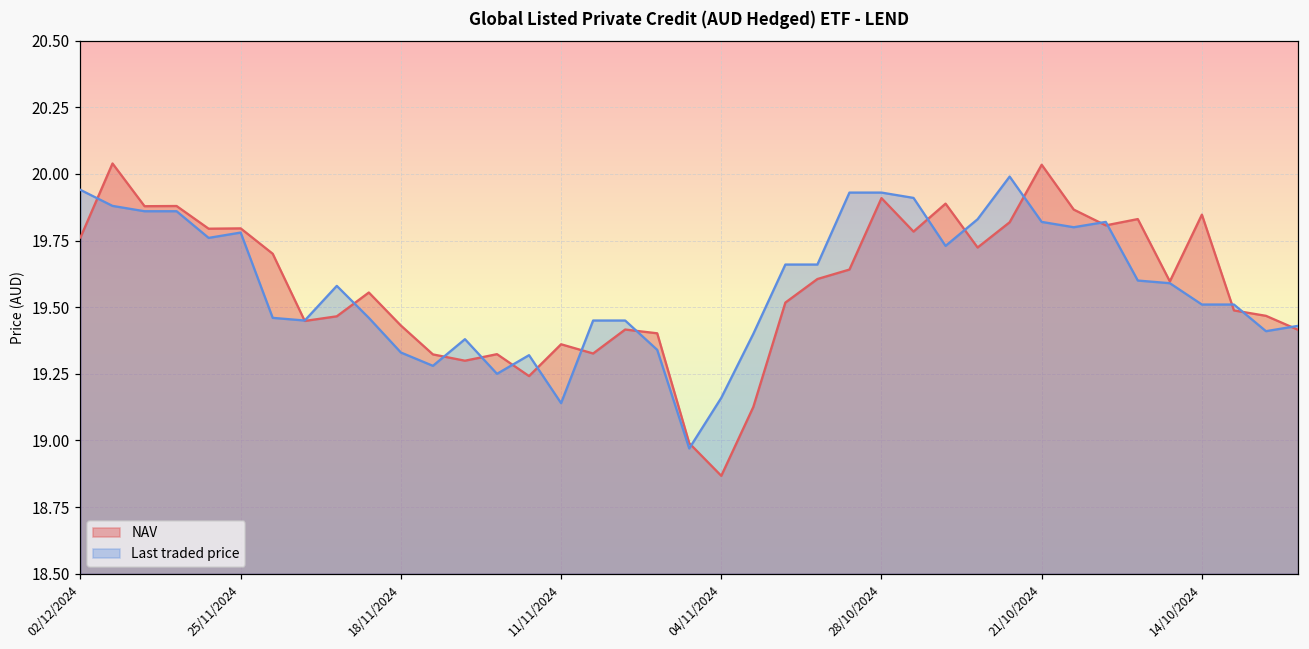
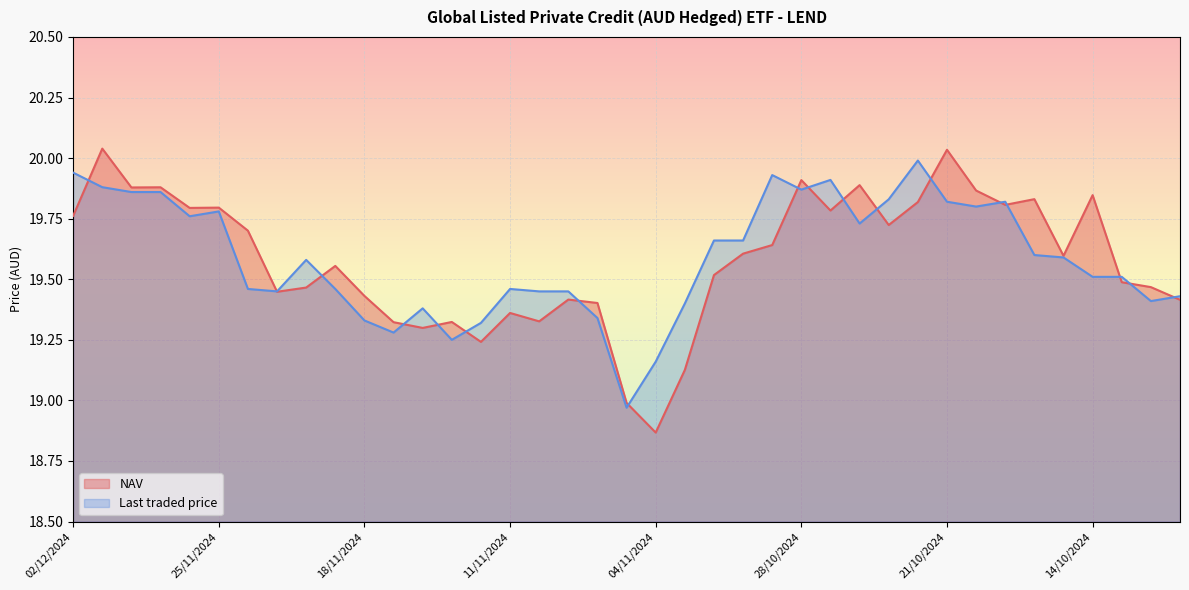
  {
    "NAV": {
      "02/12/2024": 19.76,
      "25/11/2024": 19.80,
      "18/11/2024": 19.43,
      "11/11/2024": 19.36,
      "04/11/2024": 18.87,
      "28/10/2024": 19.91,
      "21/10/2024": 20.03,
      "14/10/2024": 19.85
    },
    "Last traded price": {
      "02/12/2024": 19.94,
      "25/11/2024": 19.78,
      "18/11/2024": 19.33,
-     "11/11/2024": 19.14,
+     "11/11/2024": 19.46,
      "04/11/2024": 19.16,
-     "28/10/2024": 19.93,
+     "28/10/2024": 19.87,
      "21/10/2024": 19.82,
      "14/10/2024": 19.51
    }
  }
